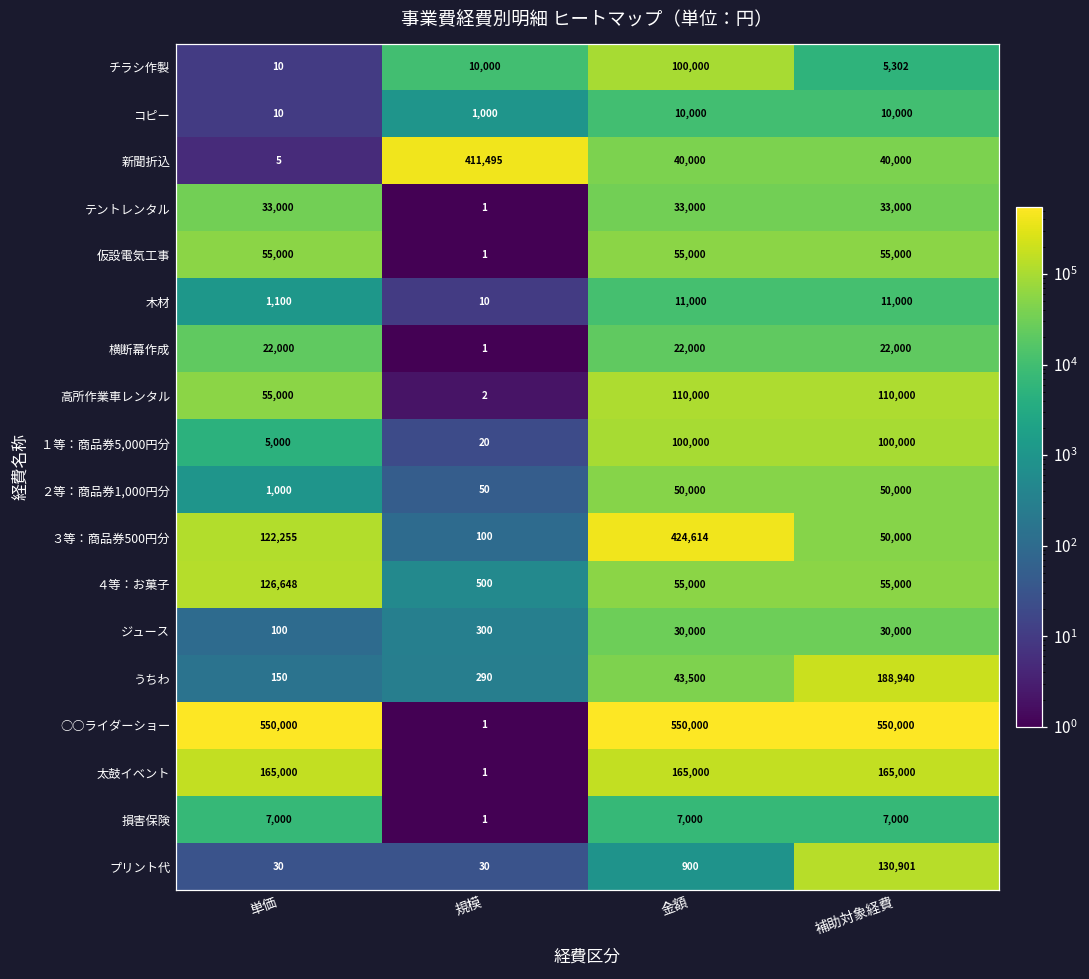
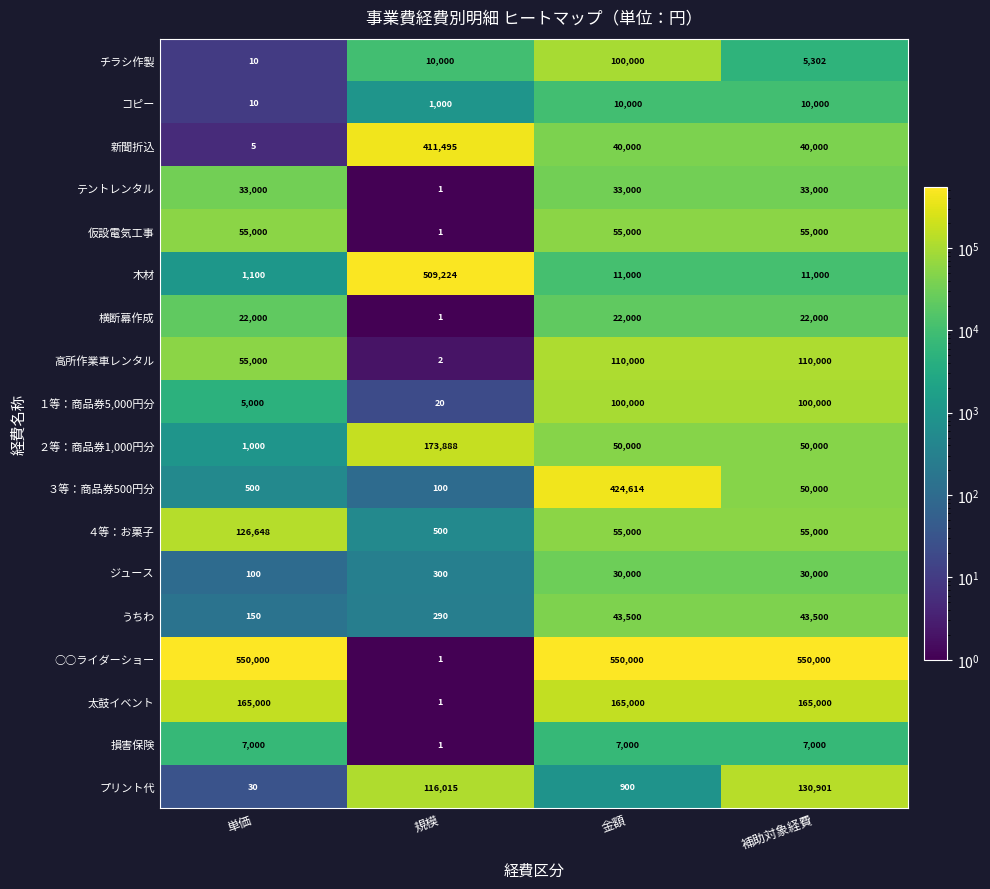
  {
    "チラシ作製": {
      "単価": "10",
      "規模": "10,000",
      "金額": "100,000",
      "補助対象経費": "5,302"
    },
    "コピー": {
      "単価": "10",
      "規模": "1,000",
      "金額": "10,000",
      "補助対象経費": "10,000"
    },
    "新聞折込": {
      "単価": "5",
      "規模": "411,495",
      "金額": "40,000",
      "補助対象経費": "40,000"
    },
    "テントレンタル": {
      "単価": "33,000",
      "規模": "1",
      "金額": "33,000",
      "補助対象経費": "33,000"
    },
    "仮設電気工事": {
      "単価": "55,000",
      "規模": "1",
      "金額": "55,000",
      "補助対象経費": "55,000"
    },
    "木材": {
      "単価": "1,100",
-     "規模": "10",
+     "規模": "509,224",
      "金額": "11,000",
      "補助対象経費": "11,000"
    },
    "横断幕作成": {
      "単価": "22,000",
      "規模": "1",
      "金額": "22,000",
      "補助対象経費": "22,000"
    },
    "高所作業車レンタル": {
      "単価": "55,000",
      "規模": "2",
      "金額": "110,000",
      "補助対象経費": "110,000"
    },
    "１等：商品券5,000円分": {
      "単価": "5,000",
      "規模": "20",
      "金額": "100,000",
      "補助対象経費": "100,000"
    },
    "２等：商品券1,000円分": {
      "単価": "1,000",
-     "規模": "50",
+     "規模": "173,888",
      "金額": "50,000",
      "補助対象経費": "50,000"
    },
    "３等：商品券500円分": {
-     "単価": "122,255",
+     "単価": "500",
      "規模": "100",
      "金額": "424,614",
      "補助対象経費": "50,000"
    },
    "４等：お菓子": {
      "単価": "126,648",
      "規模": "500",
      "金額": "55,000",
      "補助対象経費": "55,000"
    },
    "ジュース": {
      "単価": "100",
      "規模": "300",
      "金額": "30,000",
      "補助対象経費": "30,000"
    },
    "うちわ": {
      "単価": "150",
      "規模": "290",
      "金額": "43,500",
-     "補助対象経費": "188,940"
+     "補助対象経費": "43,500"
    },
    "○○ライダーショー": {
      "単価": "550,000",
      "規模": "1",
      "金額": "550,000",
      "補助対象経費": "550,000"
    },
    "太鼓イベント": {
      "単価": "165,000",
      "規模": "1",
      "金額": "165,000",
      "補助対象経費": "165,000"
    },
    "損害保険": {
      "単価": "7,000",
      "規模": "1",
      "金額": "7,000",
      "補助対象経費": "7,000"
    },
    "プリント代": {
      "単価": "30",
-     "規模": "30",
+     "規模": "116,015",
      "金額": "900",
      "補助対象経費": "130,901"
    }
  }
